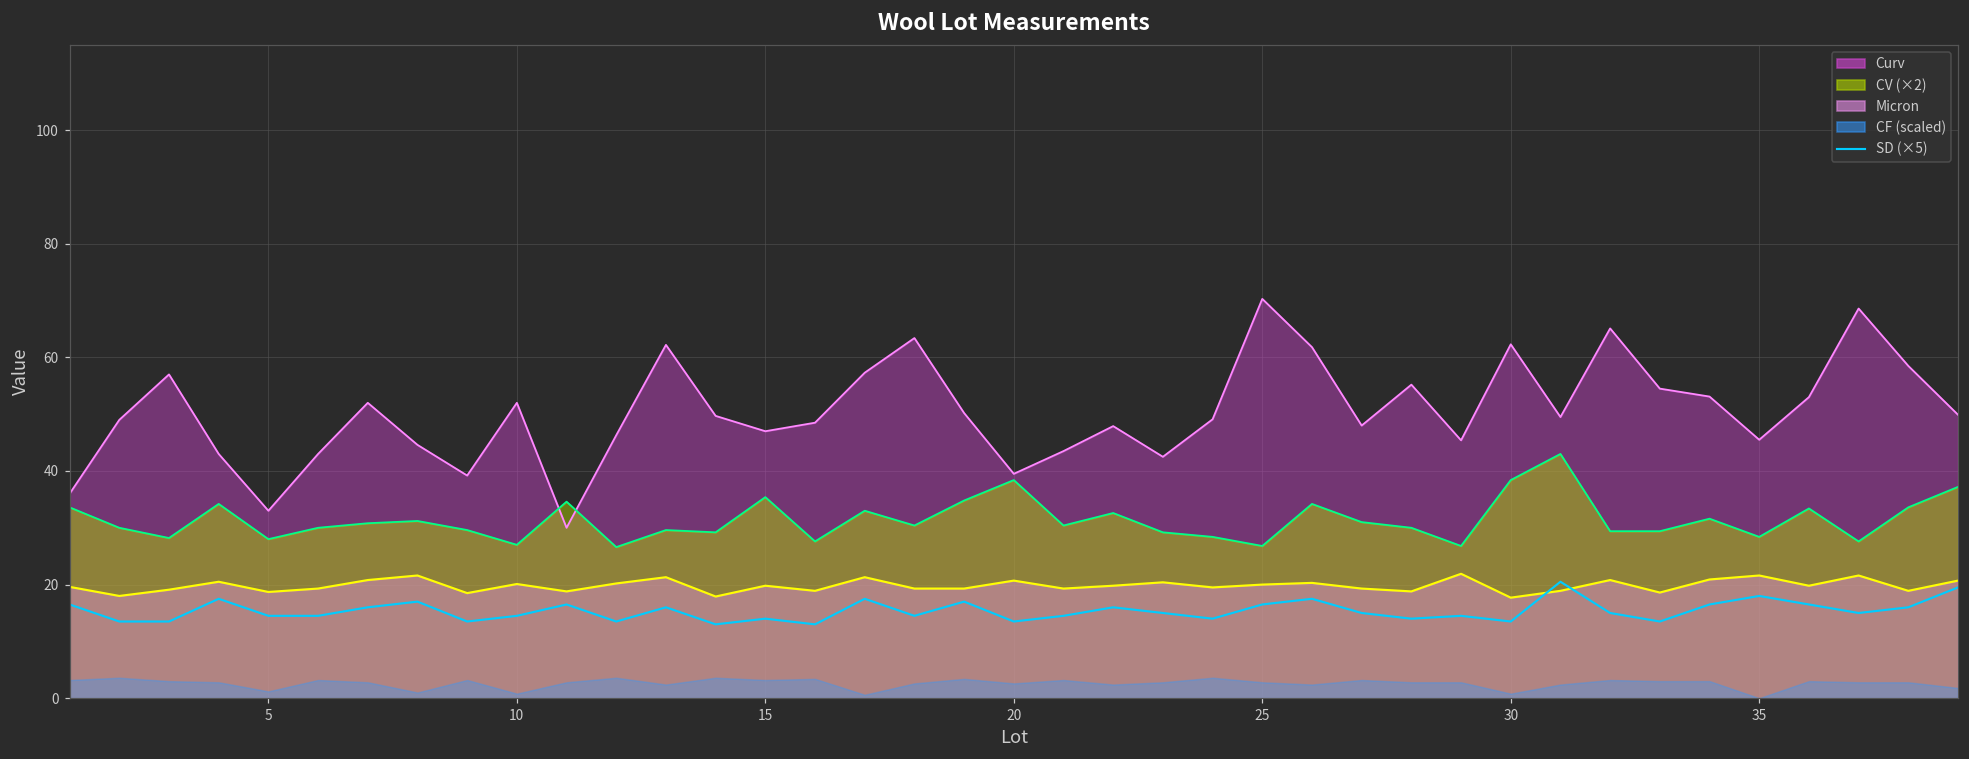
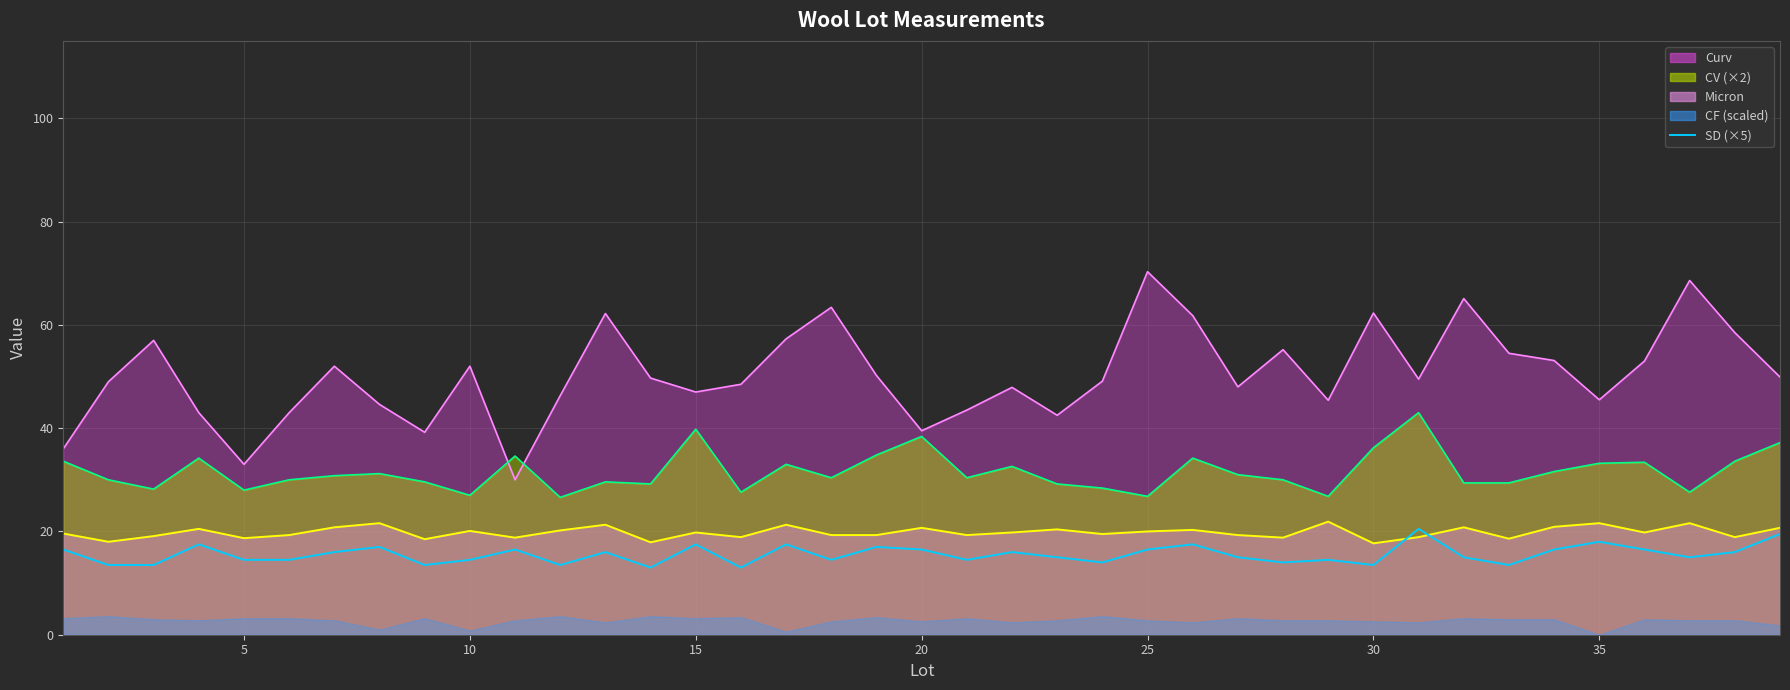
  {
    "CV (×2)": {
      "5": 28,
      "10": 27,
-     "15": 35,
+     "15": 40,
      "20": 38,
      "25": 27,
-     "30": 38,
-     "35": 28
+     "30": 36,
+     "35": 33
    },
    "CF (scaled)": {
-     "5": 1,
+     "5": 3,
      "10": 1,
      "15": 3,
      "20": 3,
      "25": 3,
-     "30": 1,
+     "30": 3,
      "35": 0
    },
    "SD (×5)": {
      "5": 15,
      "10": 15,
-     "15": 14,
-     "20": 14,
+     "15": 18,
+     "20": 17,
      "25": 17,
      "30": 14,
      "35": 18
    }
  }
